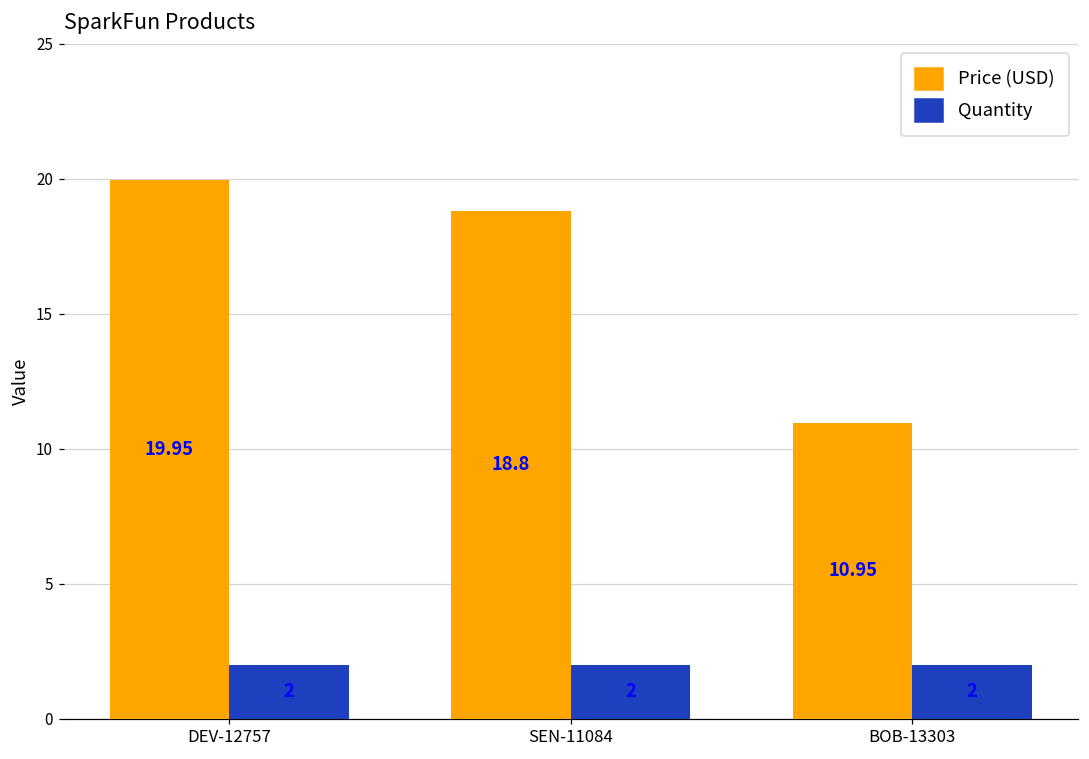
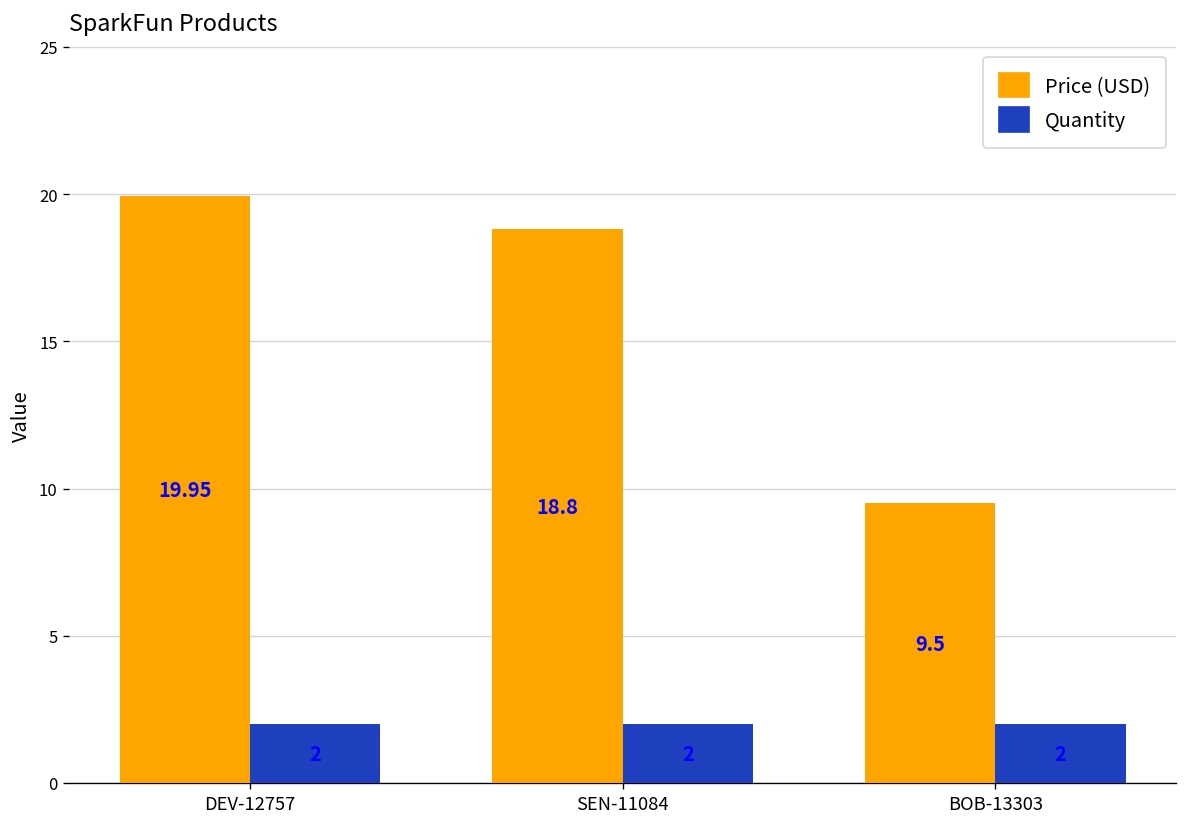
  {
    "Price (USD)": {
      "DEV-12757": 19.95,
      "SEN-11084": 18.8,
-     "BOB-13303": 10.95
+     "BOB-13303": 9.5
    },
    "Quantity": {
      "DEV-12757": 2,
      "SEN-11084": 2,
      "BOB-13303": 2
    }
  }
